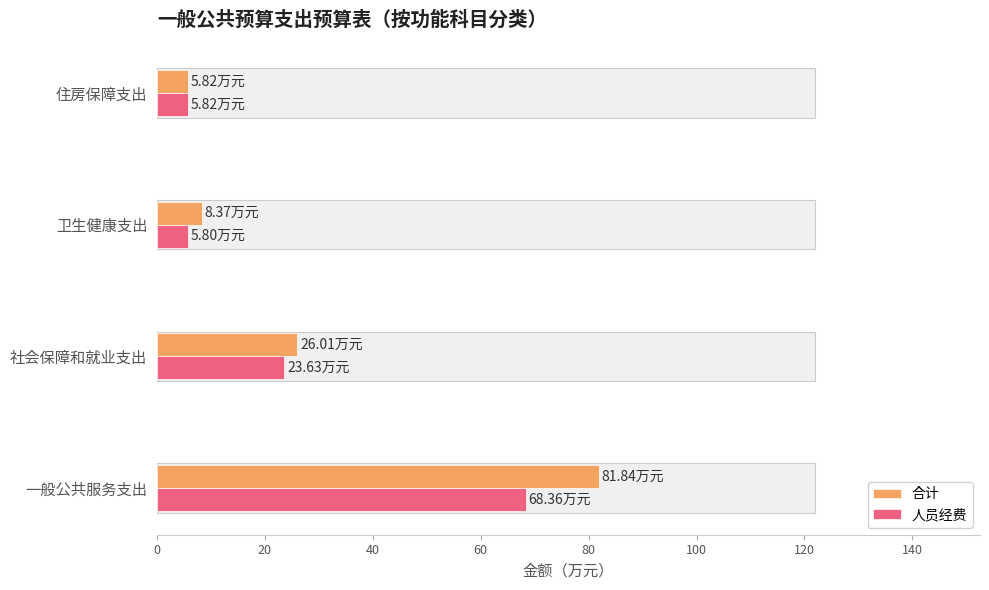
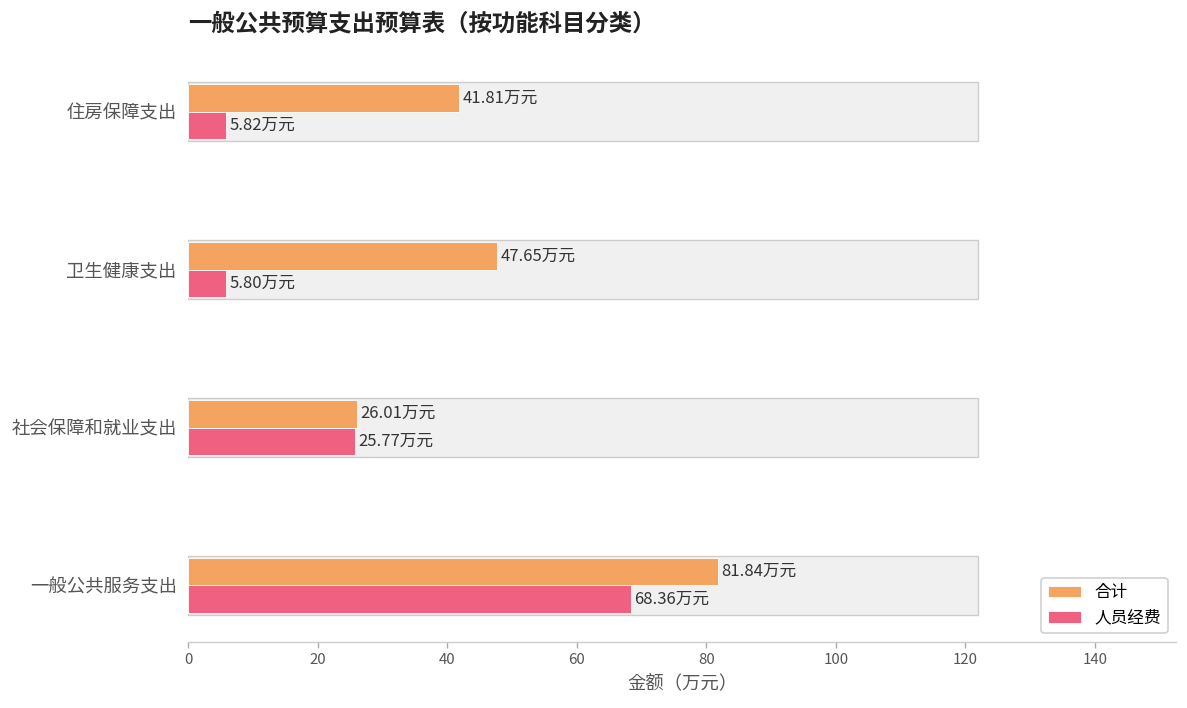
  {
    "合计": {
-     "住房保障支出": 5.82,
-     "卫生健康支出": 8.37
+     "住房保障支出": 41.81,
+     "卫生健康支出": 47.65
    },
    "人员经费": {
-     "社会保障和就业支出": 23.63
+     "社会保障和就业支出": 25.77
    }
  }
